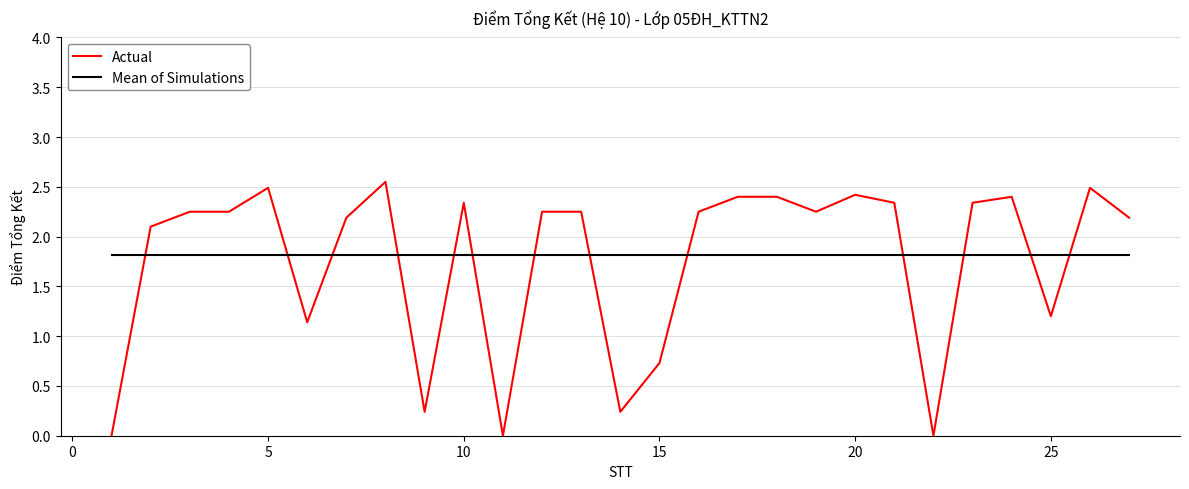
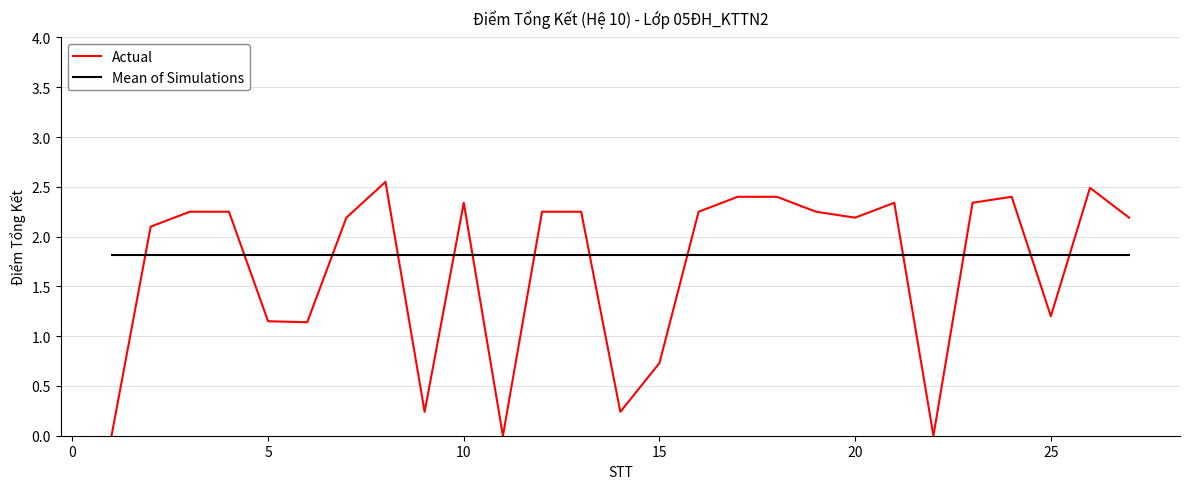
  {
    "Actual": {
-     "5": 2.5,
+     "5": 1.2,
      "10": 2.3,
      "15": 0.7,
-     "20": 2.4,
+     "20": 2.2,
      "25": 1.2
    },
    "Mean of Simulations": {
      "5": 1.8,
      "10": 1.8,
      "15": 1.8,
      "20": 1.8,
      "25": 1.8
    }
  }
